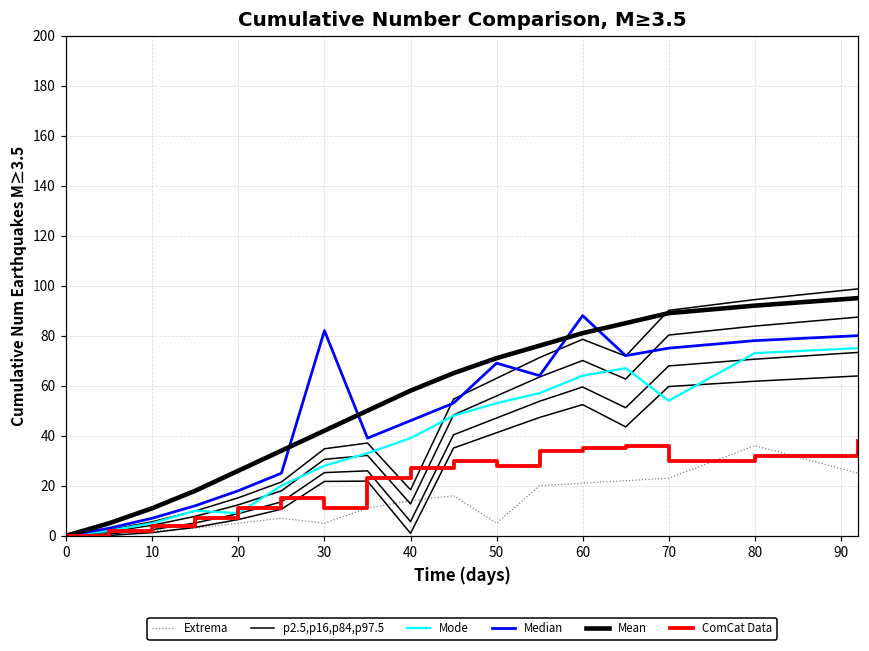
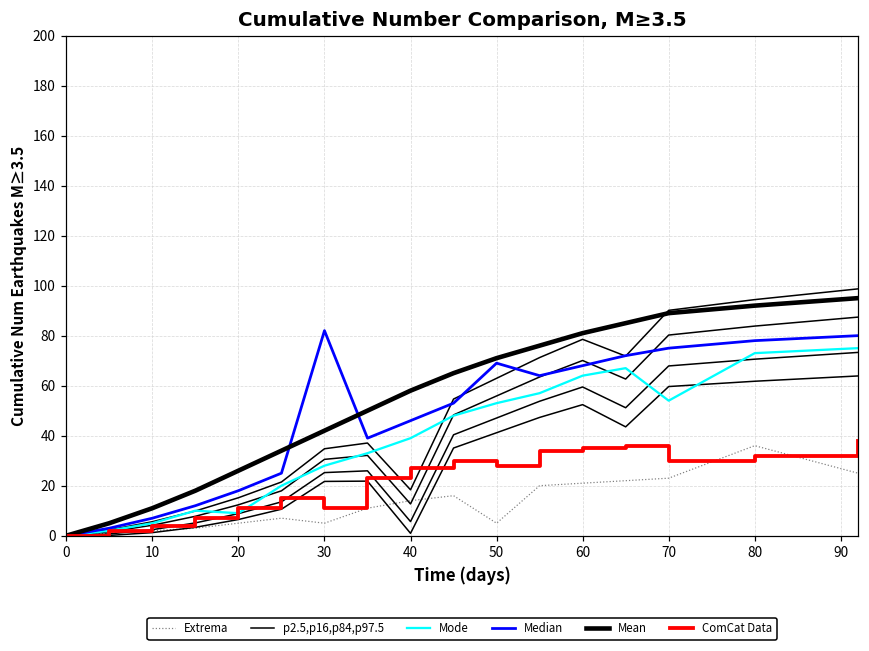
  {
    "Extrema": {
      "20": 5,
      "30": 5,
      "40": 14,
      "50": 5,
      "60": 21,
      "70": 23,
      "80": 36
    },
    "Mode": {
      "30": 28,
      "40": 39,
      "50": 53,
      "60": 64,
      "70": 54,
      "80": 73
    },
    "Median": {
      "10": 7,
      "20": 18,
      "30": 82,
      "40": 46,
      "50": 69,
-     "60": 88,
+     "60": 68,
      "70": 75,
      "80": 78
    },
    "ComCat Data": {
      "20": 11,
      "30": 11,
      "40": 27,
      "50": 28,
      "60": 35,
      "70": 30,
      "80": 32
    }
  }
